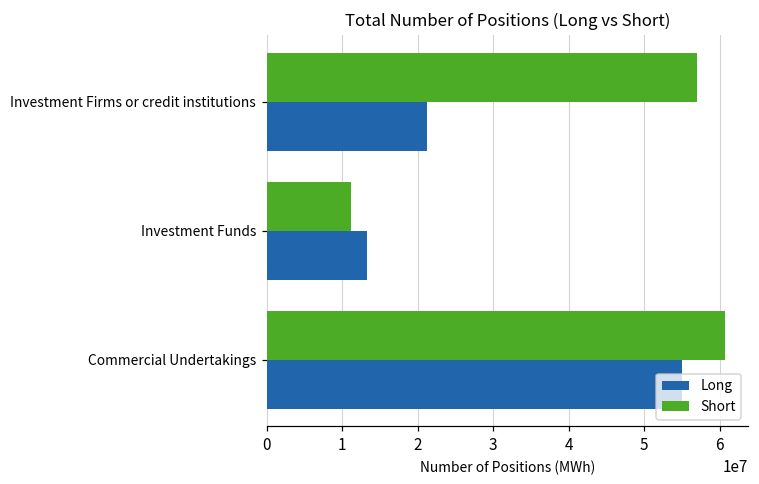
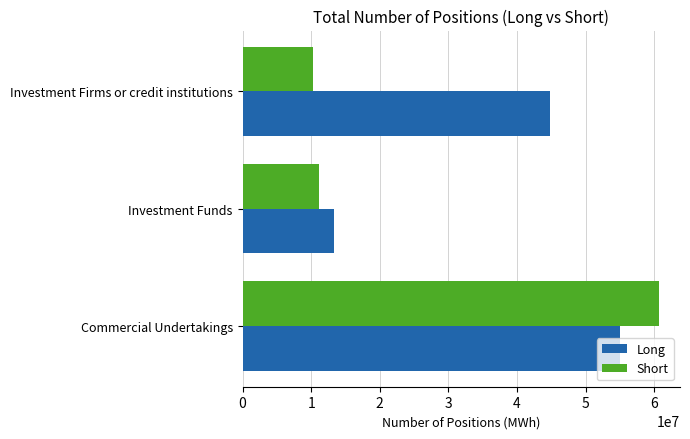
  {
    "Long": {
-     "Investment Firms or credit institutions": 21000000,
+     "Investment Firms or credit institutions": 45000000,
      "Investment Funds": 13000000
    },
    "Short": {
-     "Investment Firms or credit institutions": 57000000,
+     "Investment Firms or credit institutions": 10000000,
      "Investment Funds": 11000000,
      "Commercial Undertakings": 61000000
    }
  }
